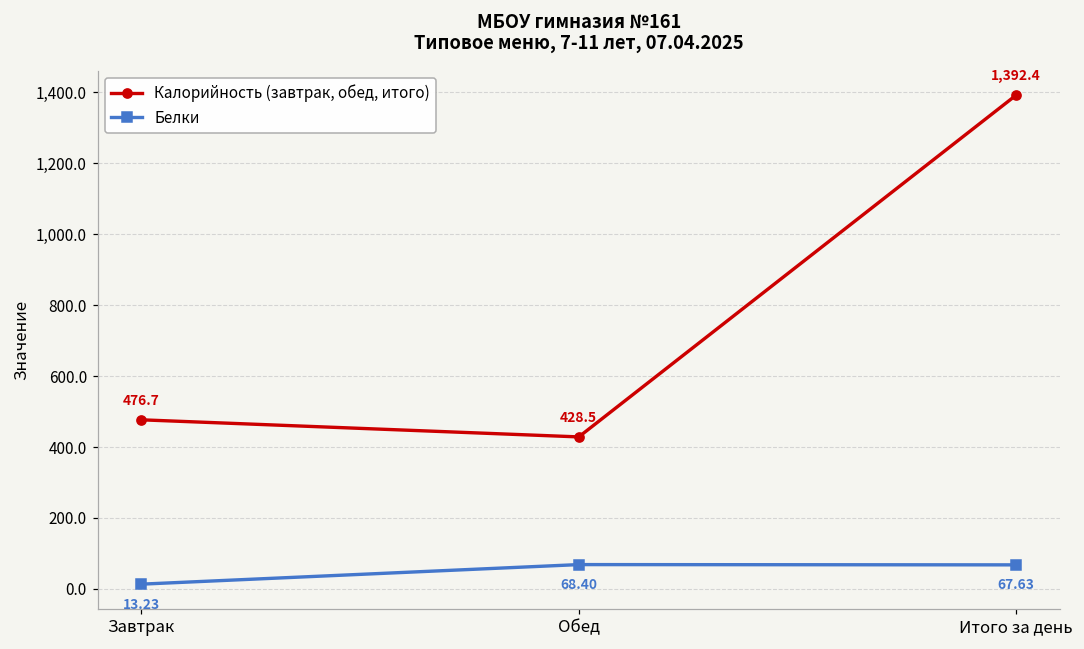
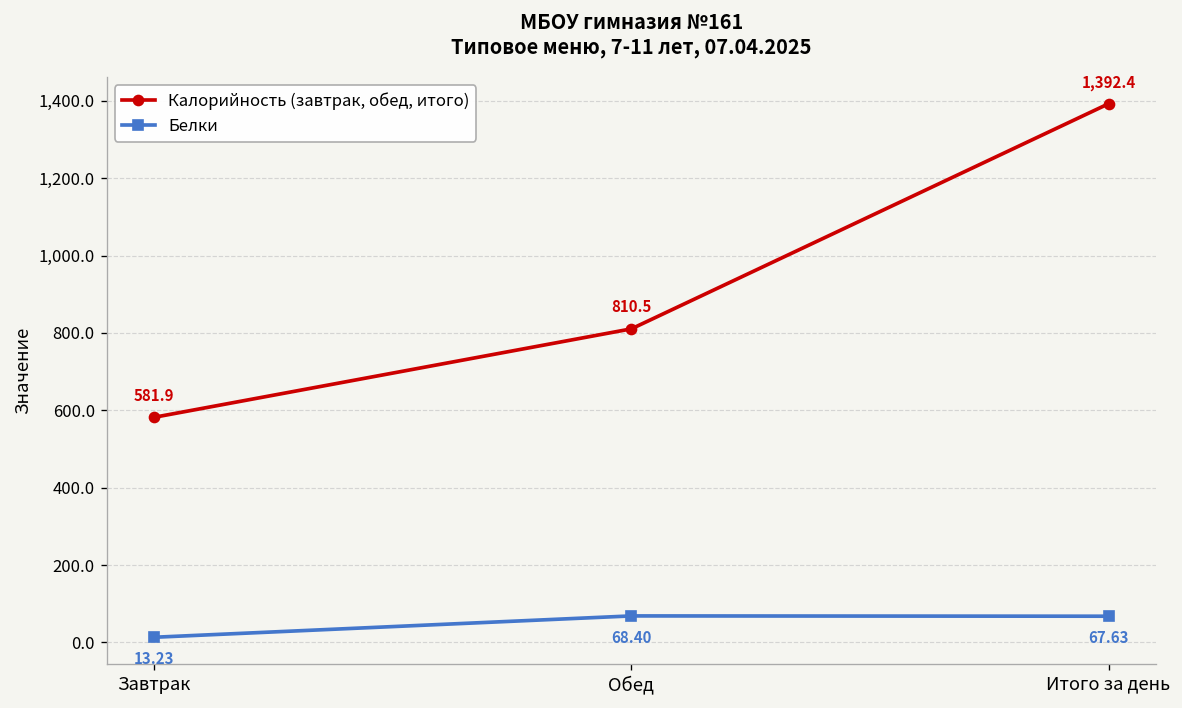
  {
    "Калорийность (завтрак, обед, итого)": {
-     "Завтрак": "476.7",
-     "Обед": "428.5",
+     "Завтрак": "581.9",
+     "Обед": "810.5",
      "Итого за день": "1,392.4"
    },
    "Белки": {
      "Завтрак": "13.23",
      "Обед": "68.40",
      "Итого за день": "67.63"
    }
  }
